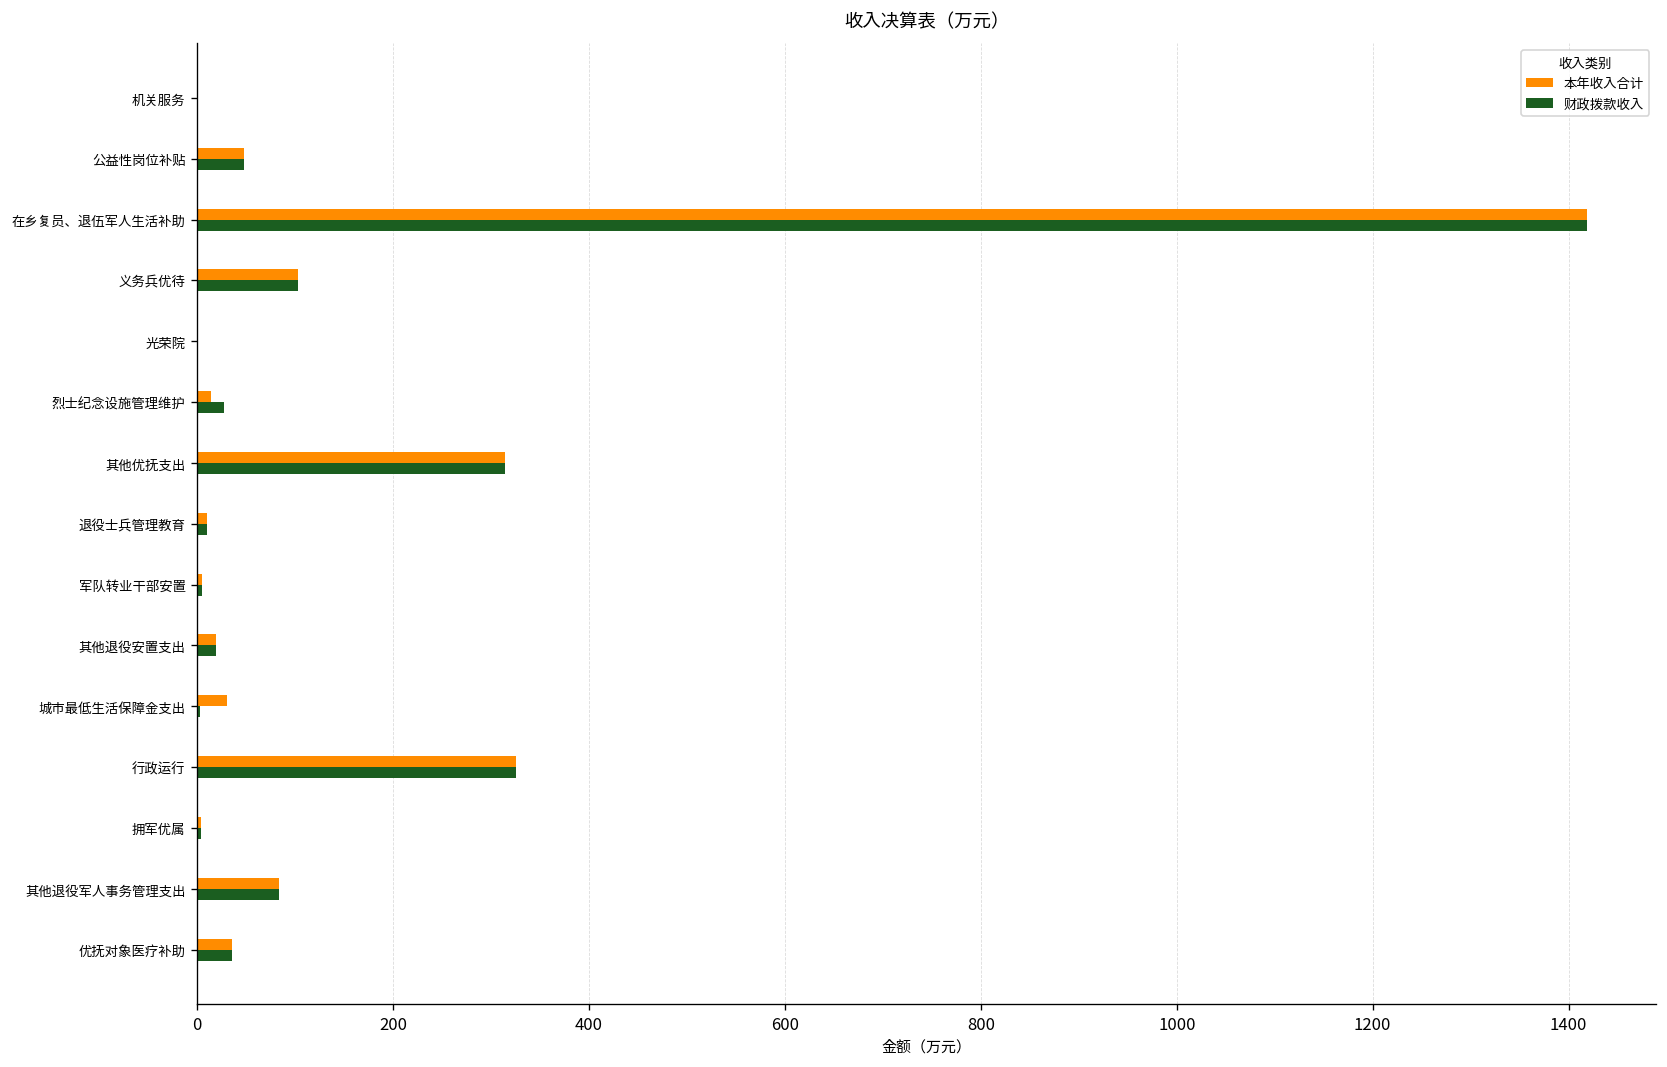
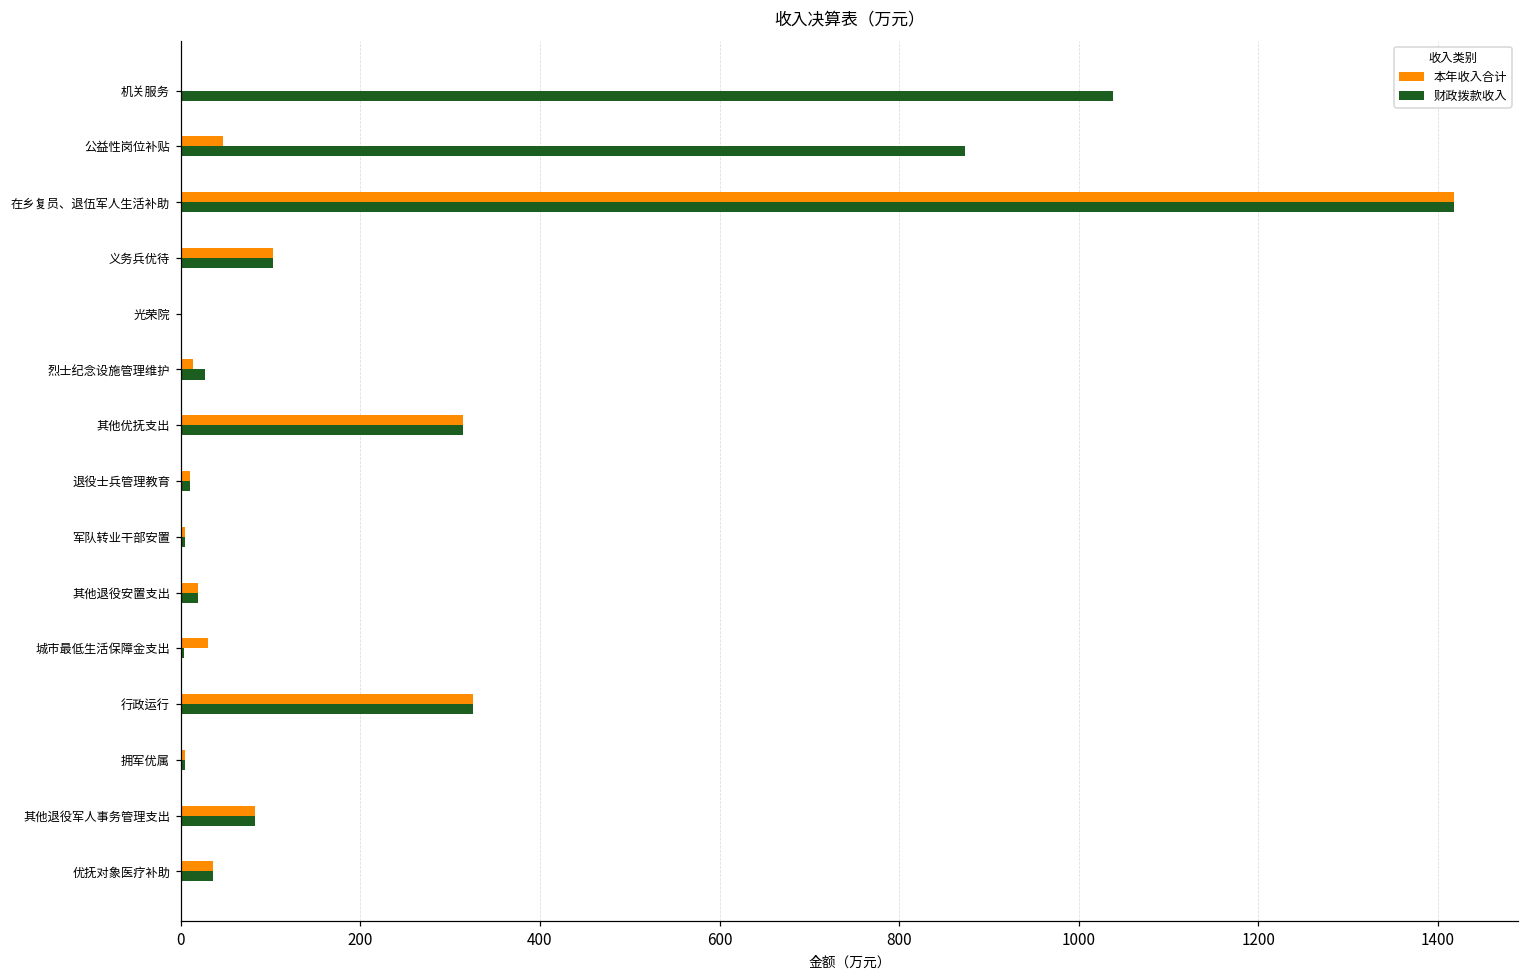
  {
    "本年收入合计": {
      "公益性岗位补贴": 50,
      "在乡复员、退伍军人生活补助": 1420,
      "义务兵优待": 100,
      "烈士纪念设施管理维护": 10,
      "其他优抚支出": 310,
      "退役士兵管理教育": 10,
      "军队转业干部安置": 10,
      "其他退役安置支出": 20,
      "城市最低生活保障金支出": 30,
      "行政运行": 330,
      "拥军优属": 0,
      "其他退役军人事务管理支出": 80,
      "优抚对象医疗补助": 40
    },
    "财政拨款收入": {
-     "机关服务": 0,
-     "公益性岗位补贴": 50,
+     "机关服务": 1040,
+     "公益性岗位补贴": 870,
      "在乡复员、退伍军人生活补助": 1420,
      "义务兵优待": 100,
      "烈士纪念设施管理维护": 30,
      "其他优抚支出": 310,
      "退役士兵管理教育": 10,
      "军队转业干部安置": 10,
      "其他退役安置支出": 20,
      "城市最低生活保障金支出": 0,
      "行政运行": 330,
      "拥军优属": 0,
      "其他退役军人事务管理支出": 80,
      "优抚对象医疗补助": 40
    }
  }
